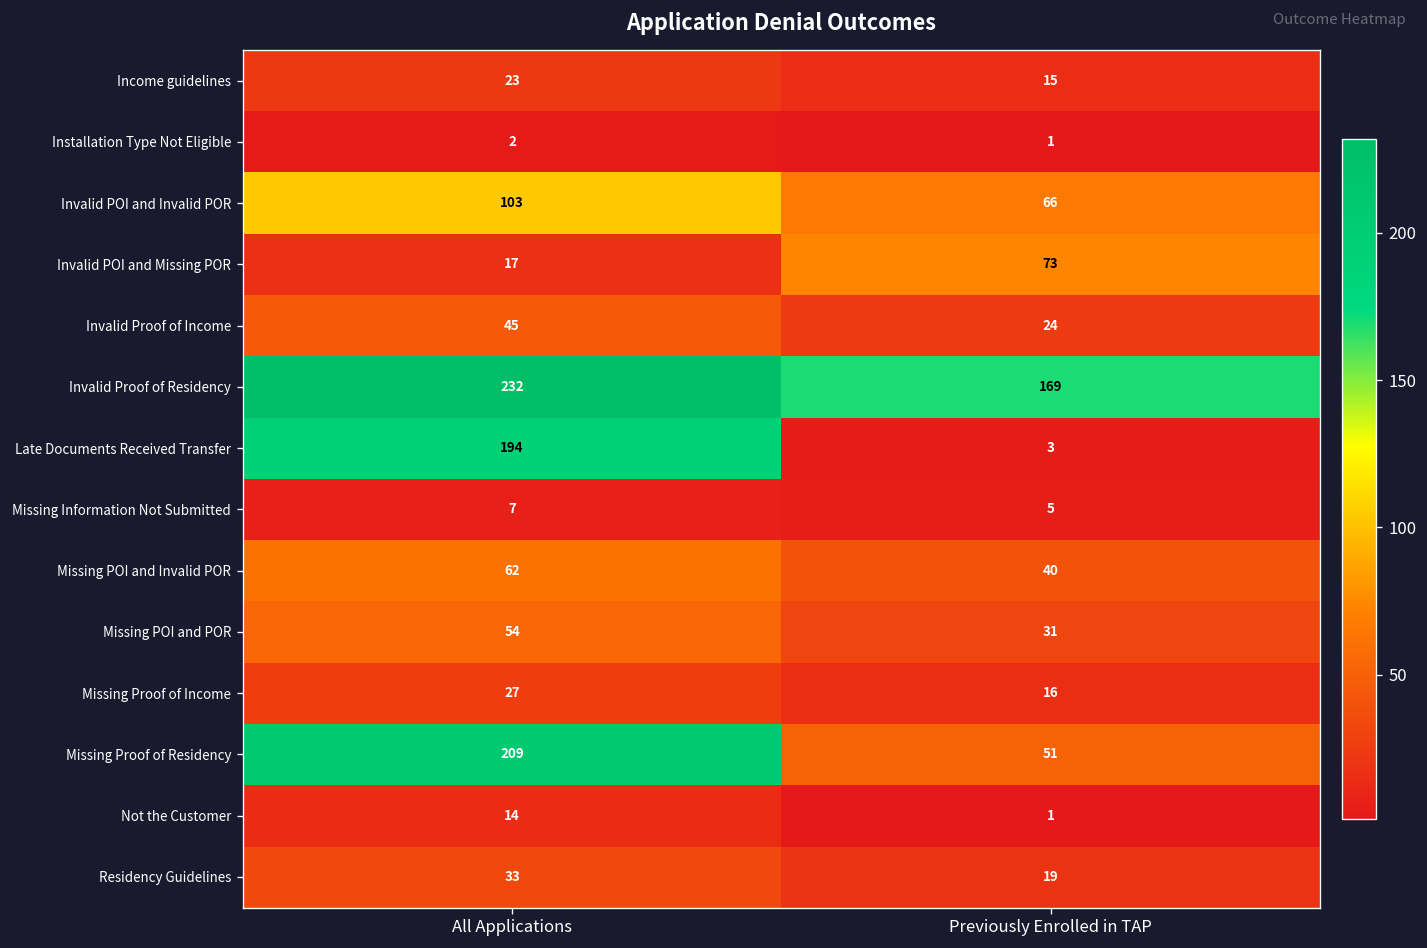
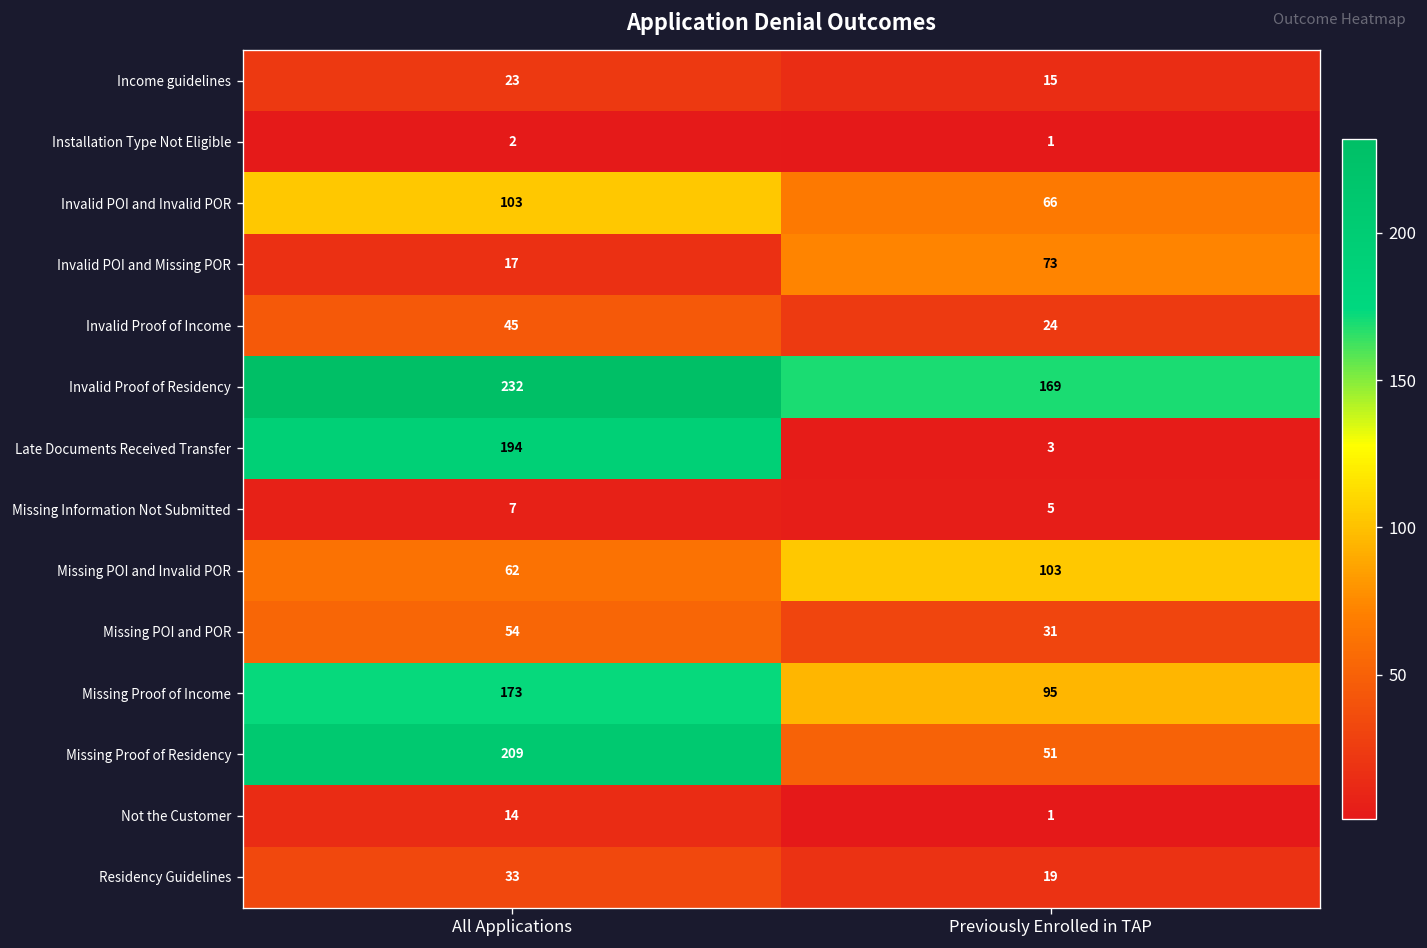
  {
    "Income guidelines": {
      "All Applications": 23,
      "Previously Enrolled in TAP": 15
    },
    "Installation Type Not Eligible": {
      "All Applications": 2,
      "Previously Enrolled in TAP": 1
    },
    "Invalid POI and Invalid POR": {
      "All Applications": 103,
      "Previously Enrolled in TAP": 66
    },
    "Invalid POI and Missing POR": {
      "All Applications": 17,
      "Previously Enrolled in TAP": 73
    },
    "Invalid Proof of Income": {
      "All Applications": 45,
      "Previously Enrolled in TAP": 24
    },
    "Invalid Proof of Residency": {
      "All Applications": 232,
      "Previously Enrolled in TAP": 169
    },
    "Late Documents Received Transfer": {
      "All Applications": 194,
      "Previously Enrolled in TAP": 3
    },
    "Missing Information Not Submitted": {
      "All Applications": 7,
      "Previously Enrolled in TAP": 5
    },
    "Missing POI and Invalid POR": {
      "All Applications": 62,
-     "Previously Enrolled in TAP": 40
+     "Previously Enrolled in TAP": 103
    },
    "Missing POI and POR": {
      "All Applications": 54,
      "Previously Enrolled in TAP": 31
    },
    "Missing Proof of Income": {
-     "All Applications": 27,
-     "Previously Enrolled in TAP": 16
+     "All Applications": 173,
+     "Previously Enrolled in TAP": 95
    },
    "Missing Proof of Residency": {
      "All Applications": 209,
      "Previously Enrolled in TAP": 51
    },
    "Not the Customer": {
      "All Applications": 14,
      "Previously Enrolled in TAP": 1
    },
    "Residency Guidelines": {
      "All Applications": 33,
      "Previously Enrolled in TAP": 19
    }
  }
